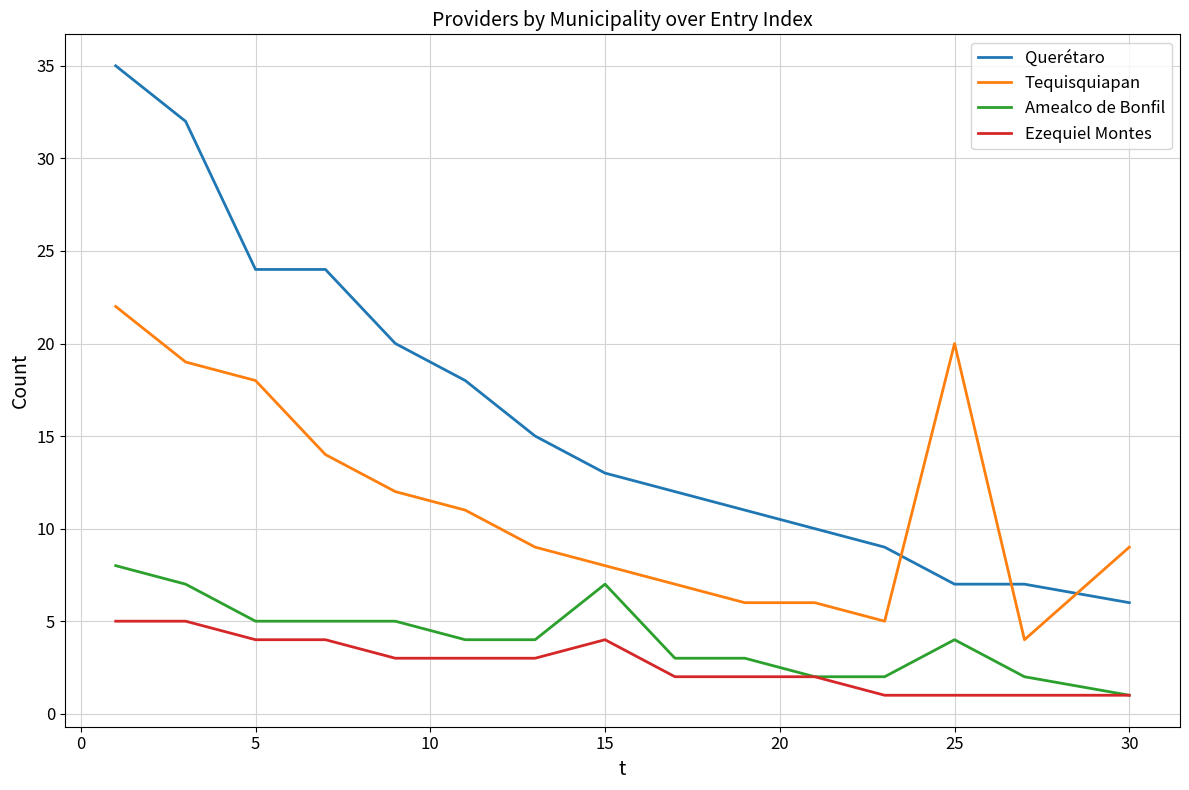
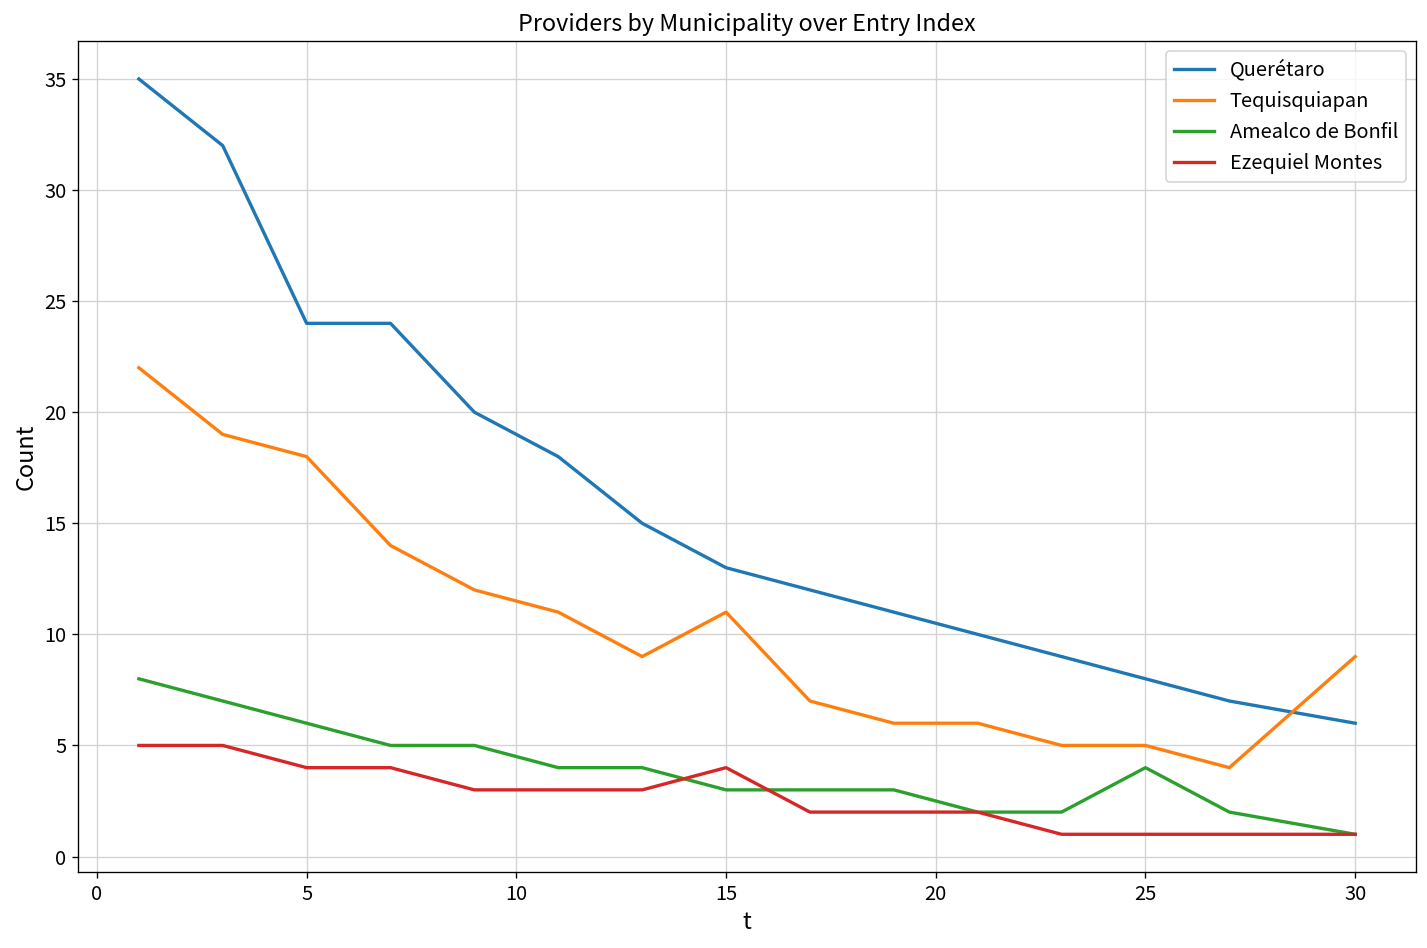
  {
    "Querétaro": {
      "5": 24,
      "15": 13,
-     "25": 7,
+     "25": 8,
      "30": 6
    },
    "Tequisquiapan": {
      "5": 18,
-     "15": 8,
-     "25": 20,
+     "15": 11,
+     "25": 5,
      "30": 9
    },
    "Amealco de Bonfil": {
-     "5": 5,
-     "15": 7,
+     "5": 6,
+     "15": 3,
      "25": 4
    },
    "Ezequiel Montes": {
      "5": 4,
      "15": 4,
      "25": 1
    }
  }
